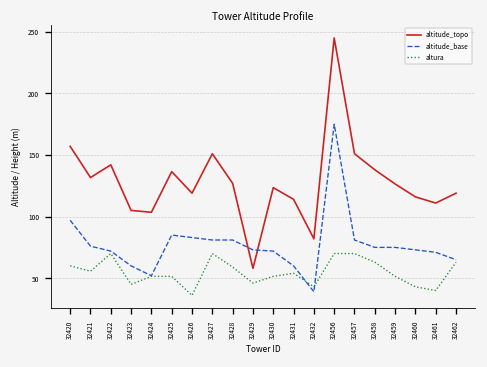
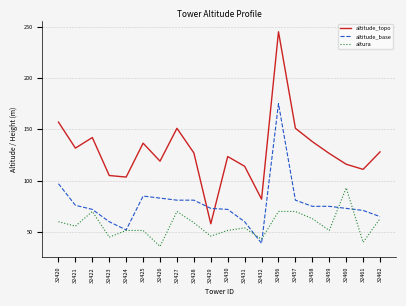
  {
    "altitude_topo": {
      "32420": 157,
      "32421": 132,
      "32422": 142,
      "32423": 105,
      "32424": 104,
      "32425": 137,
      "32426": 119,
      "32427": 151,
      "32428": 127,
      "32429": 58,
      "32430": 124,
      "32431": 114,
      "32432": 82,
      "32456": 245,
      "32457": 151,
      "32458": 138,
      "32459": 127,
      "32460": 116,
      "32461": 111,
-     "32462": 119
+     "32462": 128
    },
    "altitude_base": {
      "32420": 97,
      "32421": 76,
      "32423": 60,
      "32425": 85,
      "32426": 83,
      "32427": 81,
      "32428": 81,
      "32429": 73,
      "32430": 72,
      "32431": 60,
      "32432": 39,
      "32456": 175,
      "32457": 81,
      "32458": 75,
      "32459": 75,
      "32460": 73,
      "32461": 71
    },
    "altura": {
      "32420": 60,
      "32421": 56,
      "32423": 45,
      "32425": 52,
      "32426": 36,
      "32427": 70,
      "32428": 59,
      "32429": 46,
      "32430": 52,
      "32431": 54,
      "32432": 43,
      "32456": 70,
      "32457": 70,
      "32458": 63,
      "32459": 52,
-     "32460": 43,
+     "32460": 93,
      "32461": 40
    }
  }
